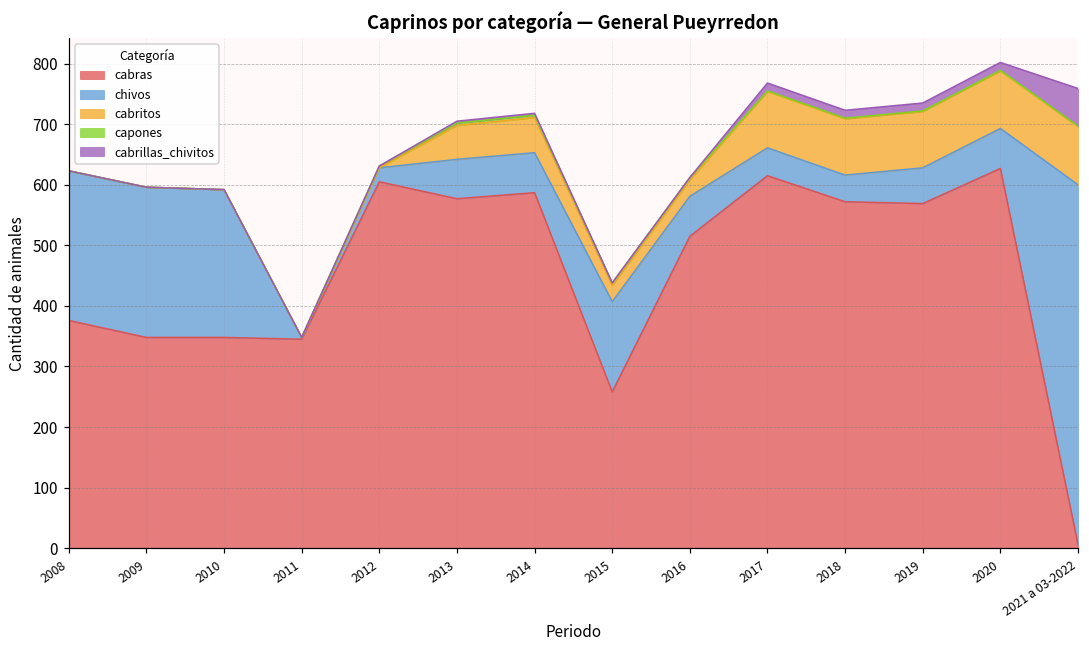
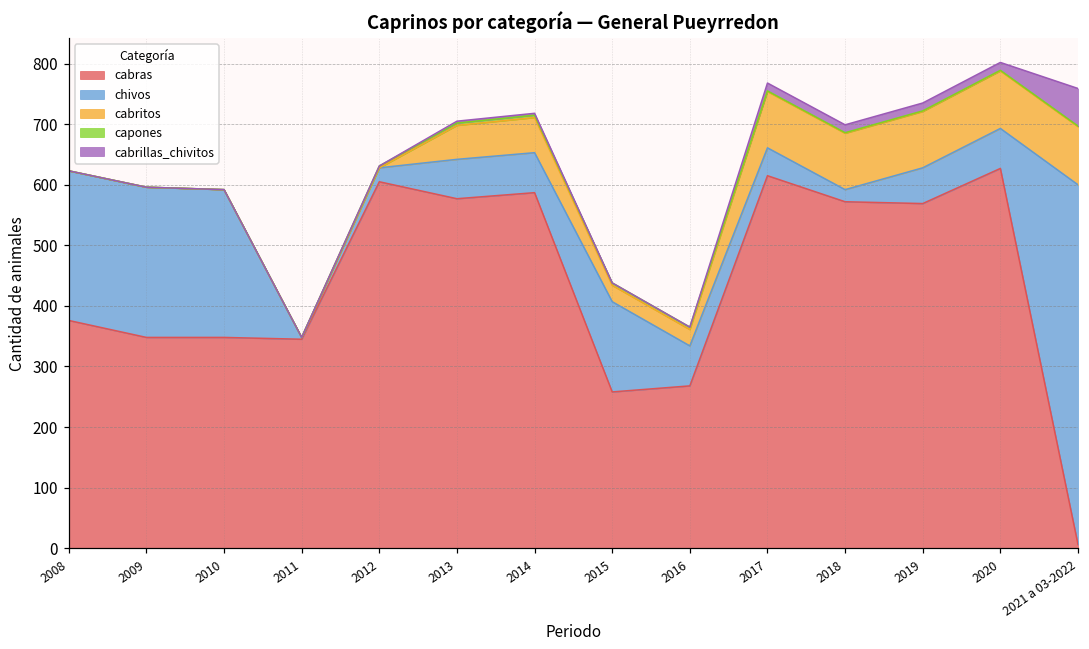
  {
    "cabras": {
      "2008": 380,
      "2009": 350,
      "2010": 350,
      "2012": 610,
      "2013": 580,
      "2014": 590,
      "2015": 260,
-     "2016": 520,
+     "2016": 270,
      "2017": 620,
      "2018": 570,
      "2019": 570,
      "2020": 630,
      "2021 a 03-2022": 10
    },
    "chivos": {
      "2013": 70,
      "2014": 70,
      "2015": 150,
      "2016": 70,
      "2017": 50,
-     "2018": 40,
+     "2018": 20,
      "2019": 60,
      "2020": 70,
      "2021 a 03-2022": 590
    },
    "cabrillas_chivitos": {
      "2017": 10,
      "2018": 10,
      "2019": 10,
      "2020": 10,
      "2021 a 03-2022": 60
    }
  }
